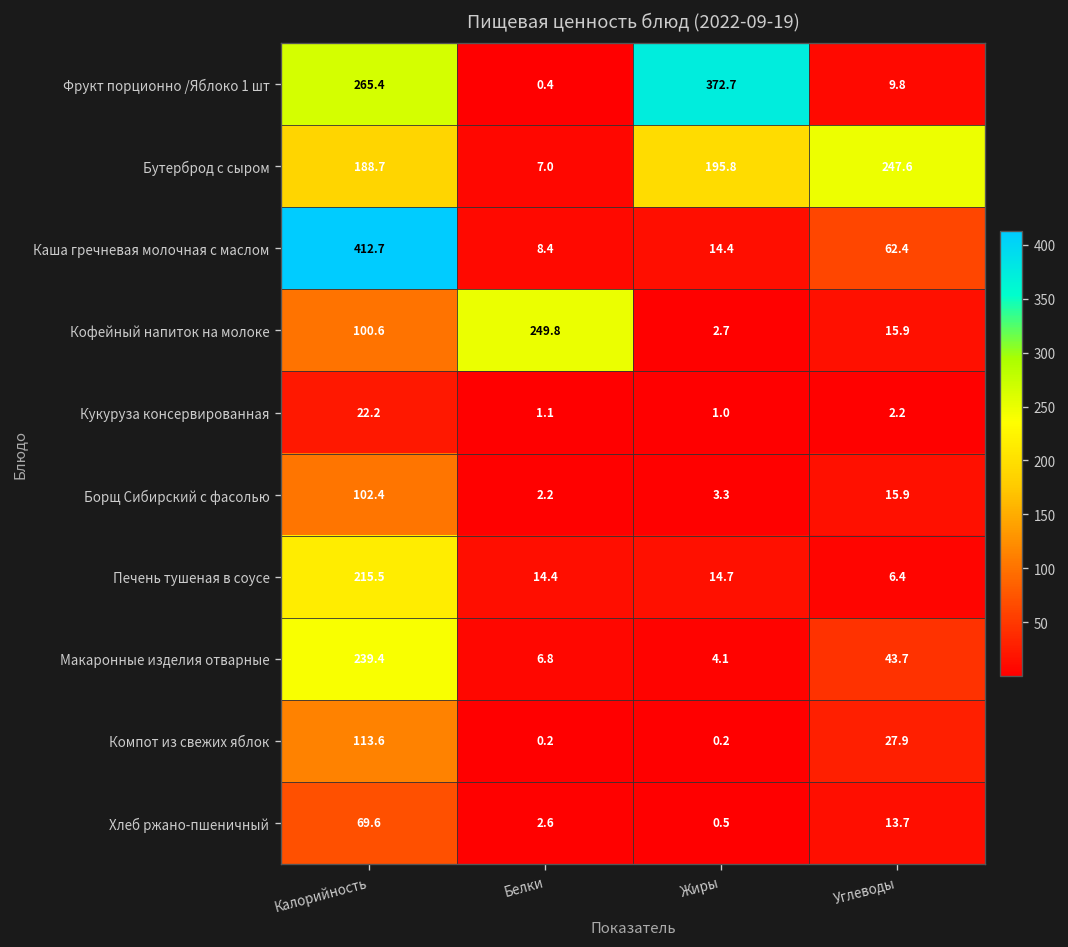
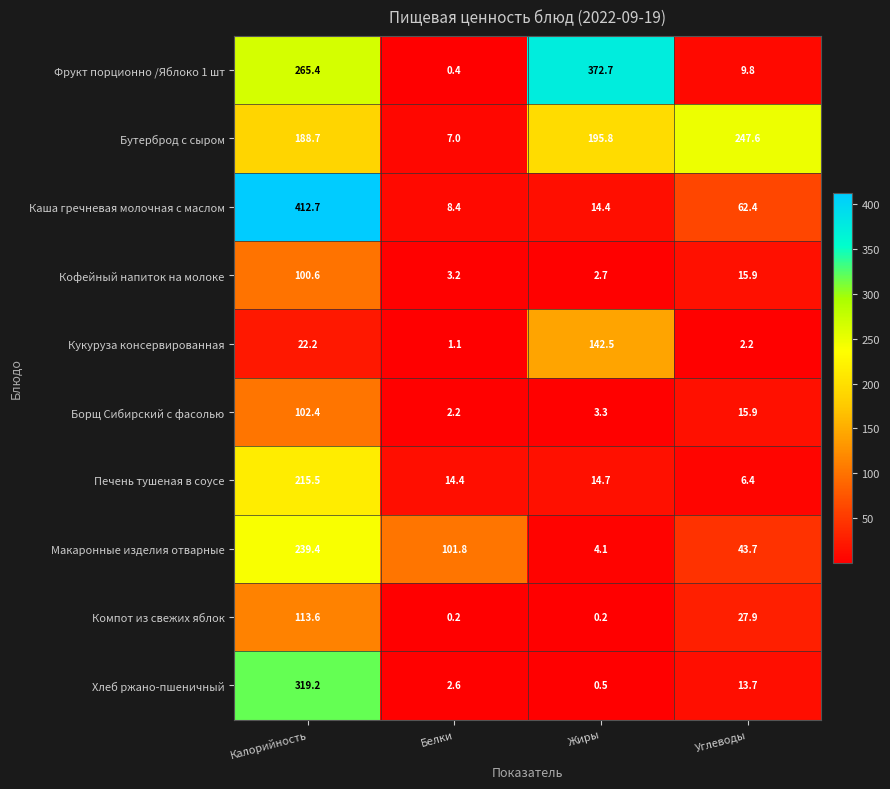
  {
    "Фрукт порционно /Яблоко 1 шт": {
      "Калорийность": 265.4,
      "Белки": 0.4,
      "Жиры": 372.7,
      "Углеводы": 9.8
    },
    "Бутерброд с сыром": {
      "Калорийность": 188.7,
      "Белки": 7.0,
      "Жиры": 195.8,
      "Углеводы": 247.6
    },
    "Каша гречневая молочная с маслом": {
      "Калорийность": 412.7,
      "Белки": 8.4,
      "Жиры": 14.4,
      "Углеводы": 62.4
    },
    "Кофейный напиток на молоке": {
      "Калорийность": 100.6,
-     "Белки": 249.8,
+     "Белки": 3.2,
      "Жиры": 2.7,
      "Углеводы": 15.9
    },
    "Кукуруза консервированная": {
      "Калорийность": 22.2,
      "Белки": 1.1,
-     "Жиры": 1.0,
+     "Жиры": 142.5,
      "Углеводы": 2.2
    },
    "Борщ Сибирский с фасолью": {
      "Калорийность": 102.4,
      "Белки": 2.2,
      "Жиры": 3.3,
      "Углеводы": 15.9
    },
    "Печень тушеная в соусе": {
      "Калорийность": 215.5,
      "Белки": 14.4,
      "Жиры": 14.7,
      "Углеводы": 6.4
    },
    "Макаронные изделия отварные": {
      "Калорийность": 239.4,
-     "Белки": 6.8,
+     "Белки": 101.8,
      "Жиры": 4.1,
      "Углеводы": 43.7
    },
    "Компот из свежих яблок": {
      "Калорийность": 113.6,
      "Белки": 0.2,
      "Жиры": 0.2,
      "Углеводы": 27.9
    },
    "Хлеб ржано-пшеничный": {
-     "Калорийность": 69.6,
+     "Калорийность": 319.2,
      "Белки": 2.6,
      "Жиры": 0.5,
      "Углеводы": 13.7
    }
  }
